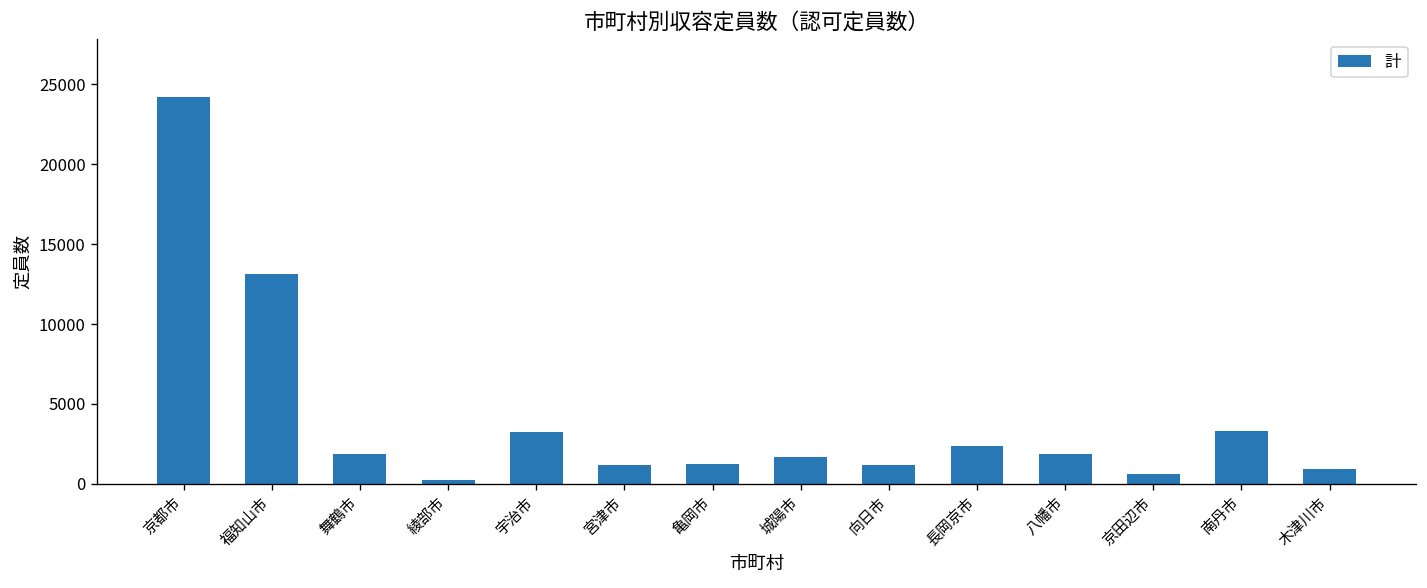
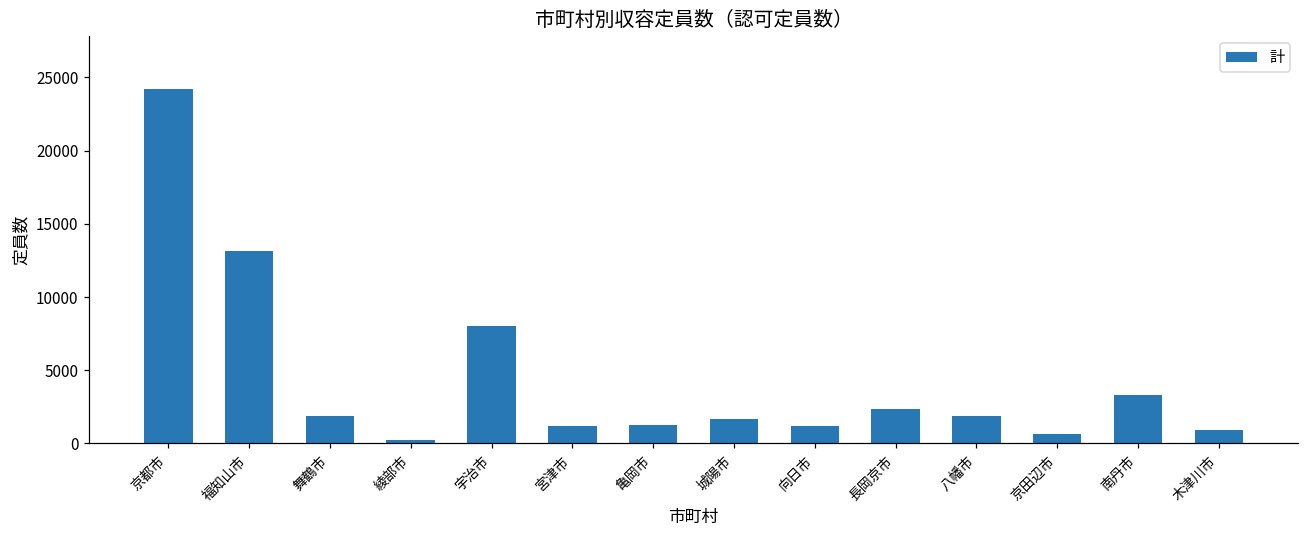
  {
    "京都市": 24200,
    "福知山市": 13100,
    "舞鶴市": 1800,
    "綾部市": 200,
-   "宇治市": 3300,
+   "宇治市": 8000,
    "宮津市": 1200,
    "亀岡市": 1200,
    "城陽市": 1700,
    "向日市": 1200,
    "長岡京市": 2400,
    "八幡市": 1900,
    "京田辺市": 600,
    "南丹市": 3300,
    "木津川市": 900
  }
